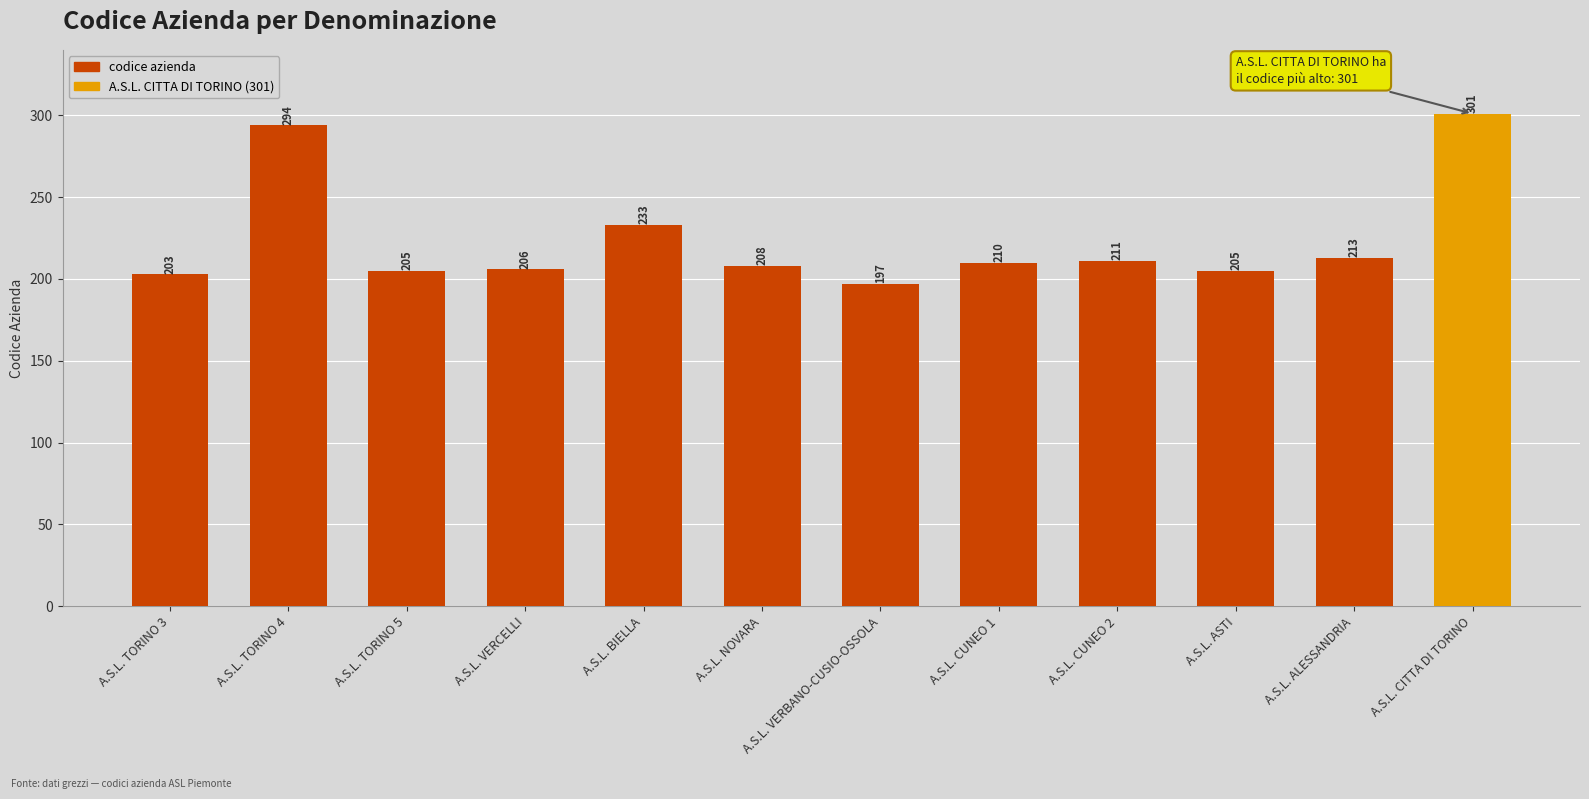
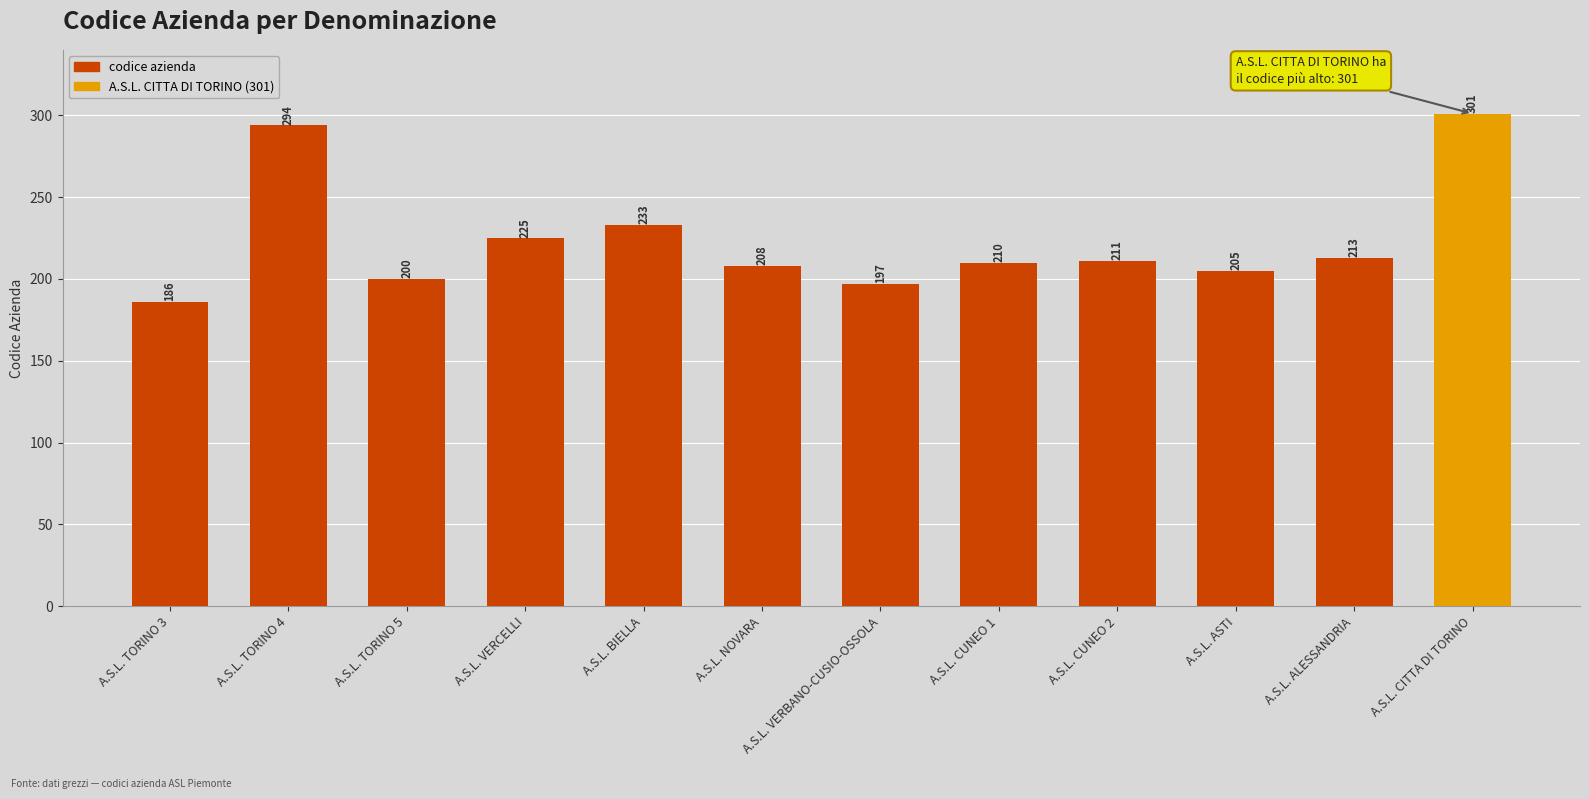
  {
-   "A.S.L. TORINO 3": 203,
+   "A.S.L. TORINO 3": 186,
    "A.S.L. TORINO 4": 294,
-   "A.S.L. TORINO 5": 205,
-   "A.S.L. VERCELLI": 206,
+   "A.S.L. TORINO 5": 200,
+   "A.S.L. VERCELLI": 225,
    "A.S.L. BIELLA": 233,
    "A.S.L. NOVARA": 208,
    "A.S.L. VERBANO-CUSIO-OSSOLA": 197,
    "A.S.L. CUNEO 1": 210,
    "A.S.L. CUNEO 2": 211,
    "A.S.L. ASTI": 205,
    "A.S.L. ALESSANDRIA": 213,
    "A.S.L. CITTA DI TORINO": 301
  }
